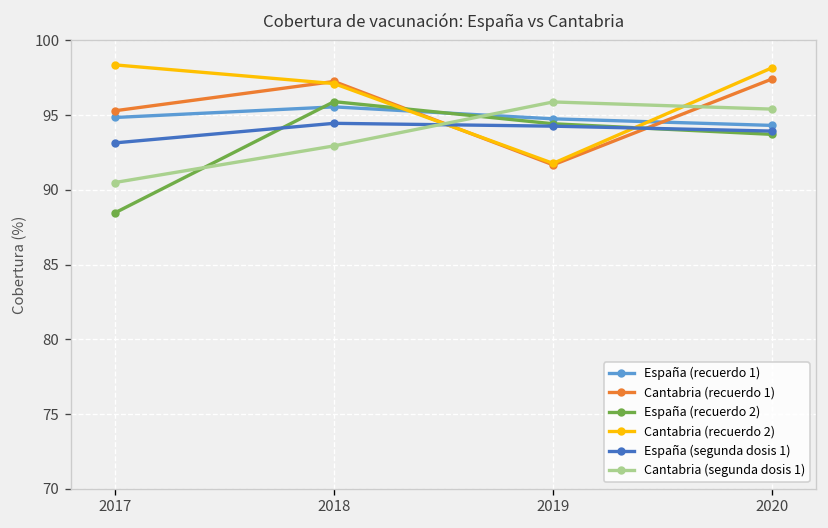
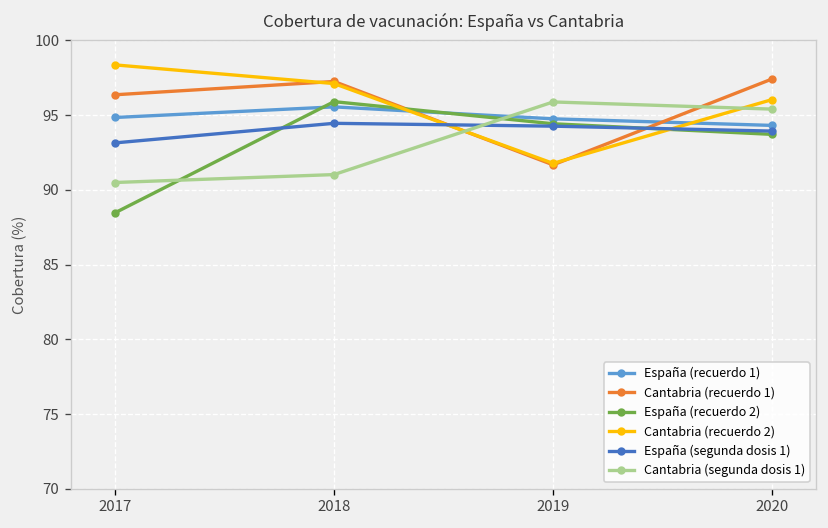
  {
    "Cantabria (recuerdo 1)": {
-     "2017": 95.3,
+     "2017": 96.4,
      "2020": 97.4
    },
    "España (recuerdo 2)": {
      "2017": 88.5,
      "2018": 95.9,
      "2020": 93.7
    },
    "Cantabria (recuerdo 2)": {
      "2017": 98.4,
-     "2020": 98.2
+     "2020": 96.0
    },
    "Cantabria (segunda dosis 1)": {
      "2017": 90.5,
-     "2018": 92.9,
+     "2018": 91.0,
      "2019": 95.9,
      "2020": 95.4
    }
  }
